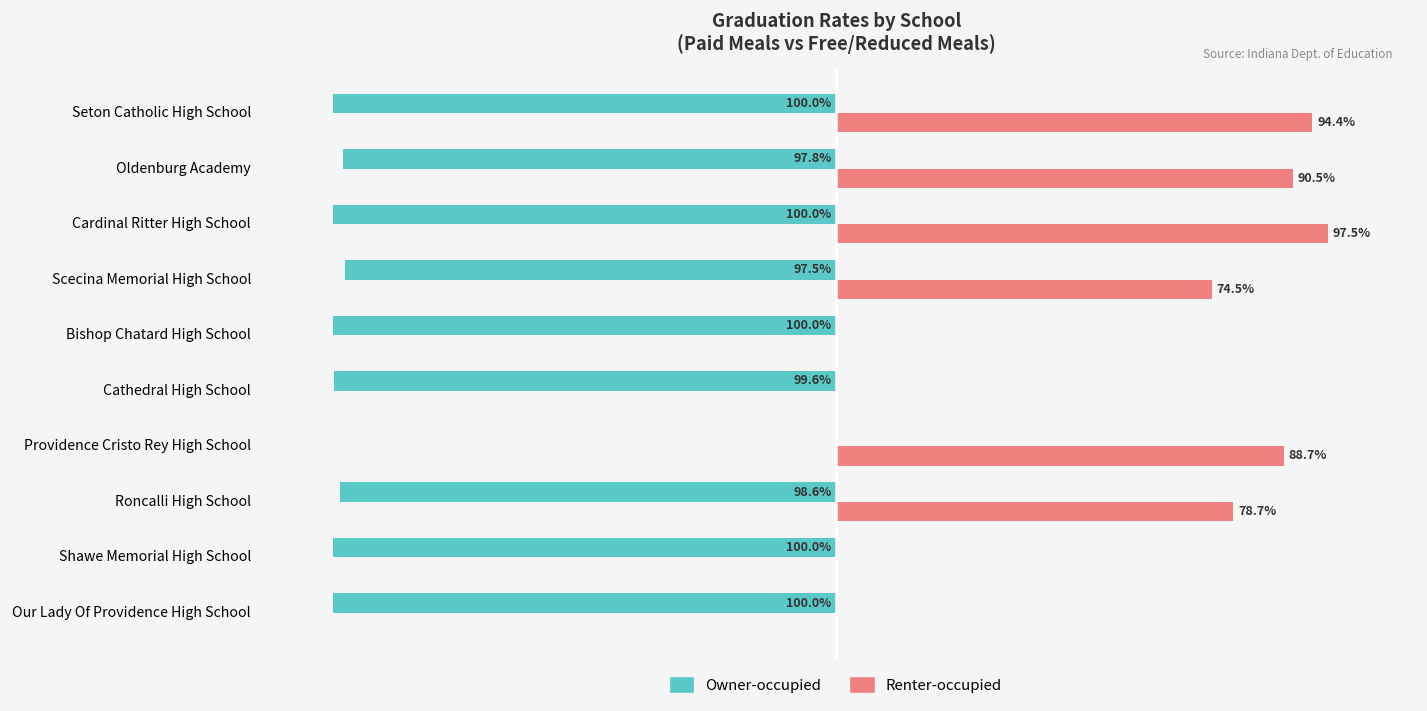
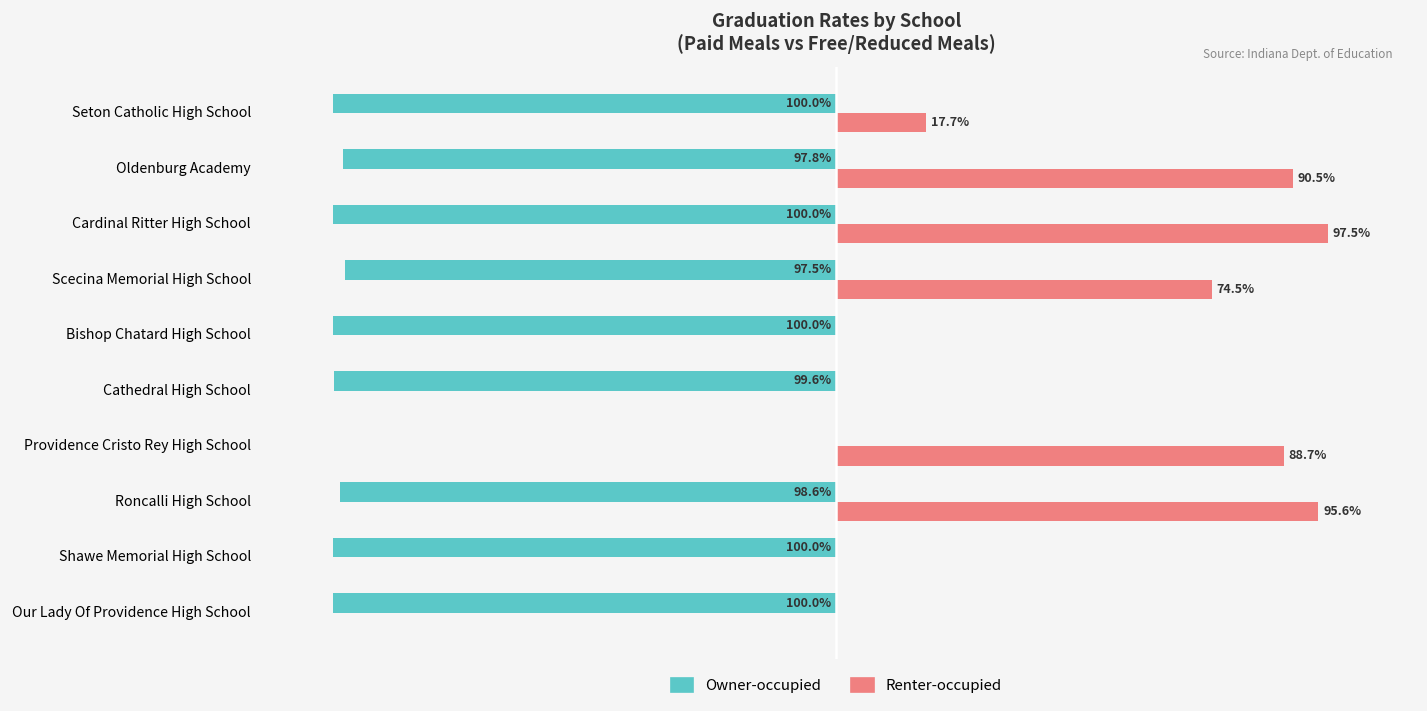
  {
    "Renter-occupied": {
-     "Seton Catholic High School": "94.4%",
+     "Seton Catholic High School": "17.7%",
      "Oldenburg Academy": "90.5%",
      "Cardinal Ritter High School": "97.5%",
      "Scecina Memorial High School": "74.5%",
      "Providence Cristo Rey High School": "88.7%",
-     "Roncalli High School": "78.7%"
+     "Roncalli High School": "95.6%"
    }
  }
